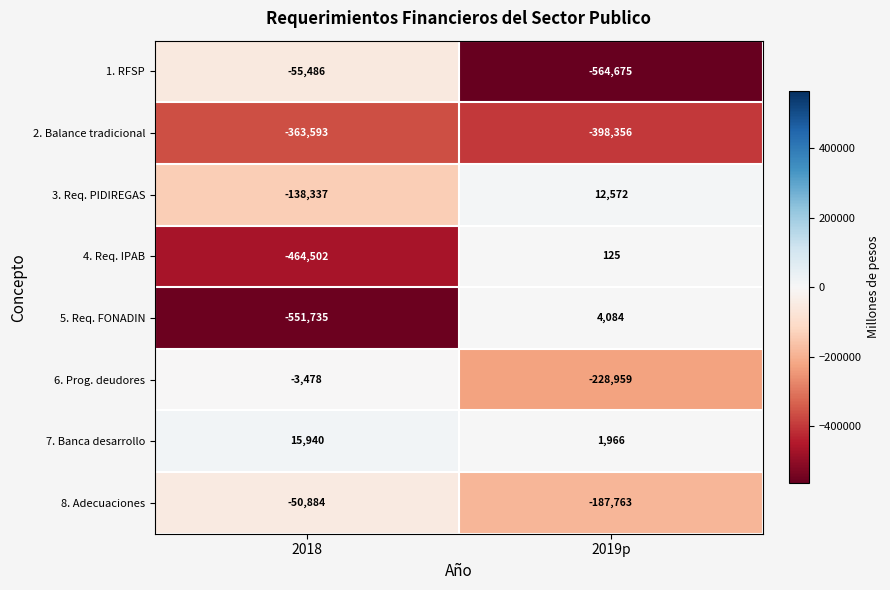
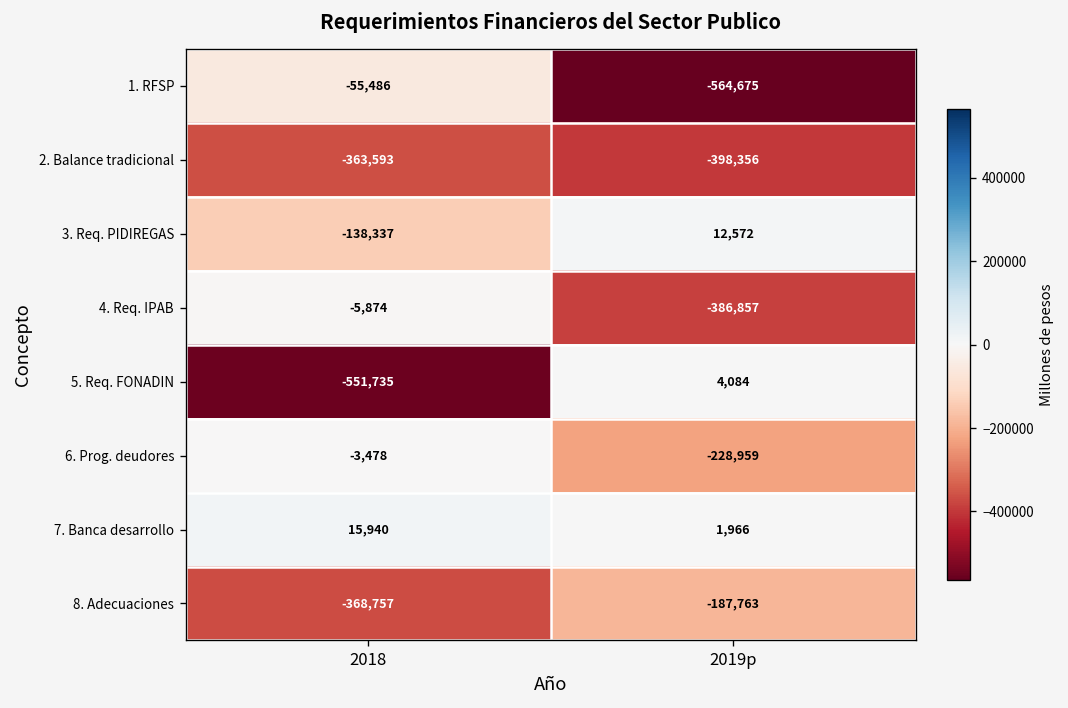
  {
    "1. RFSP": {
      "2018": "-55,486",
      "2019p": "-564,675"
    },
    "2. Balance tradicional": {
      "2018": "-363,593",
      "2019p": "-398,356"
    },
    "3. Req. PIDIREGAS": {
      "2018": "-138,337",
      "2019p": "12,572"
    },
    "4. Req. IPAB": {
-     "2018": "-464,502",
-     "2019p": "125"
+     "2018": "-5,874",
+     "2019p": "-386,857"
    },
    "5. Req. FONADIN": {
      "2018": "-551,735",
      "2019p": "4,084"
    },
    "6. Prog. deudores": {
      "2018": "-3,478",
      "2019p": "-228,959"
    },
    "7. Banca desarrollo": {
      "2018": "15,940",
      "2019p": "1,966"
    },
    "8. Adecuaciones": {
-     "2018": "-50,884",
+     "2018": "-368,757",
      "2019p": "-187,763"
    }
  }
